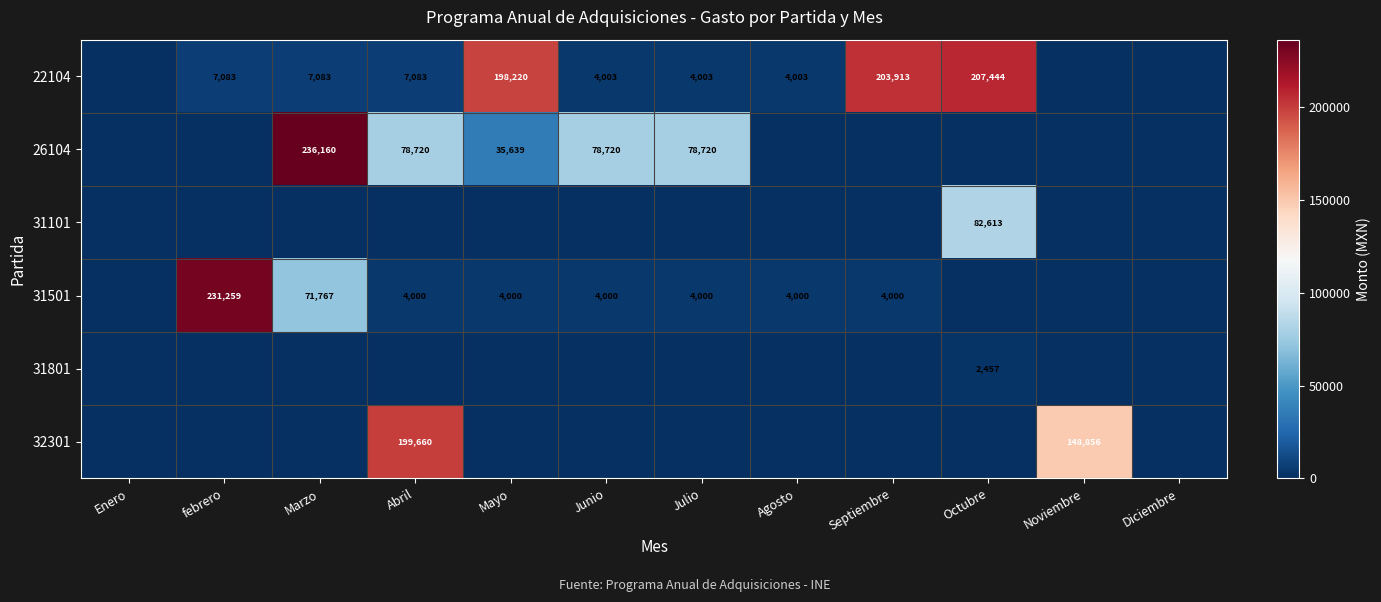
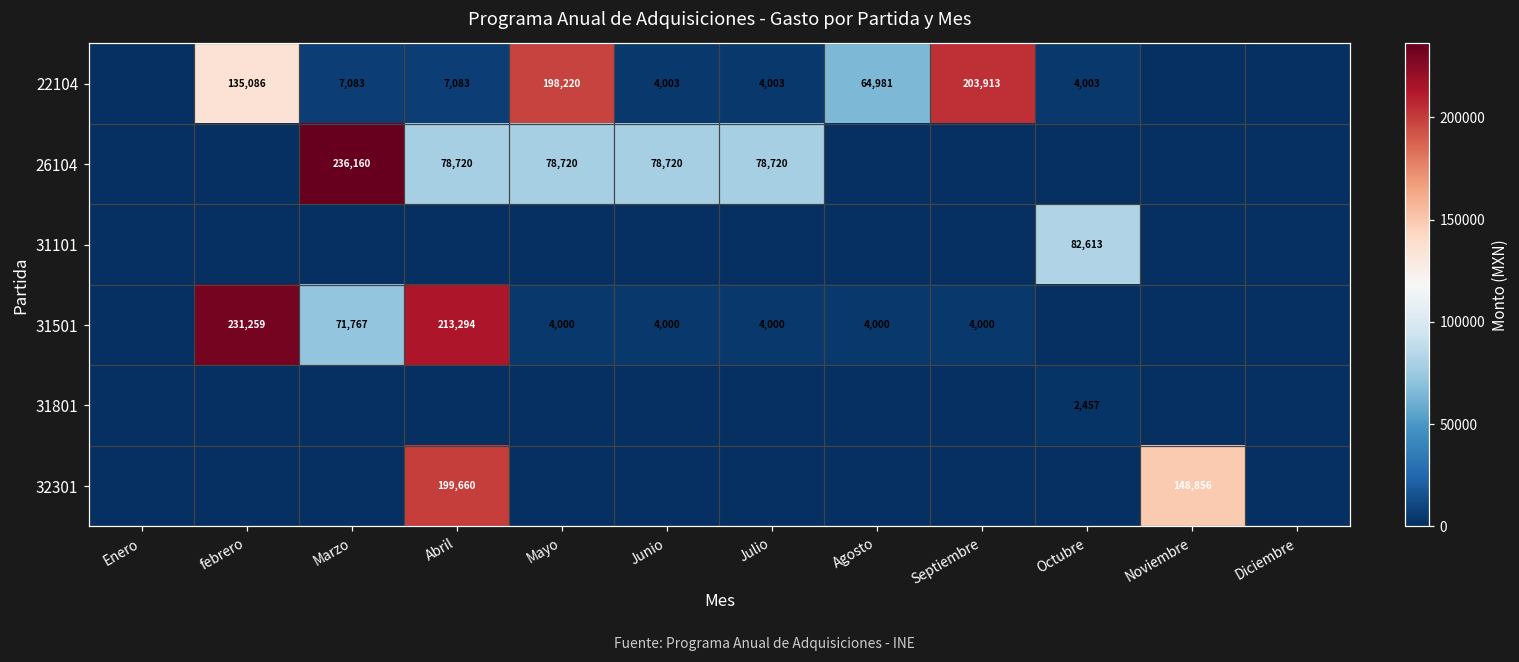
  {
    "22104": {
-     "febrero": "7,083",
+     "febrero": "135,086",
      "Marzo": "7,083",
      "Abril": "7,083",
      "Mayo": "198,220",
      "Junio": "4,003",
      "Julio": "4,003",
-     "Agosto": "4,003",
+     "Agosto": "64,981",
      "Septiembre": "203,913",
-     "Octubre": "207,444"
+     "Octubre": "4,003"
    },
    "26104": {
      "Marzo": "236,160",
      "Abril": "78,720",
-     "Mayo": "35,639",
+     "Mayo": "78,720",
      "Junio": "78,720",
      "Julio": "78,720"
    },
    "31101": {
      "Octubre": "82,613"
    },
    "31501": {
      "febrero": "231,259",
      "Marzo": "71,767",
-     "Abril": "4,000",
+     "Abril": "213,294",
      "Mayo": "4,000",
      "Junio": "4,000",
      "Julio": "4,000",
      "Agosto": "4,000",
      "Septiembre": "4,000"
    },
    "31801": {
      "Octubre": "2,457"
    },
    "32301": {
      "Abril": "199,660",
      "Noviembre": "148,856"
    }
  }
